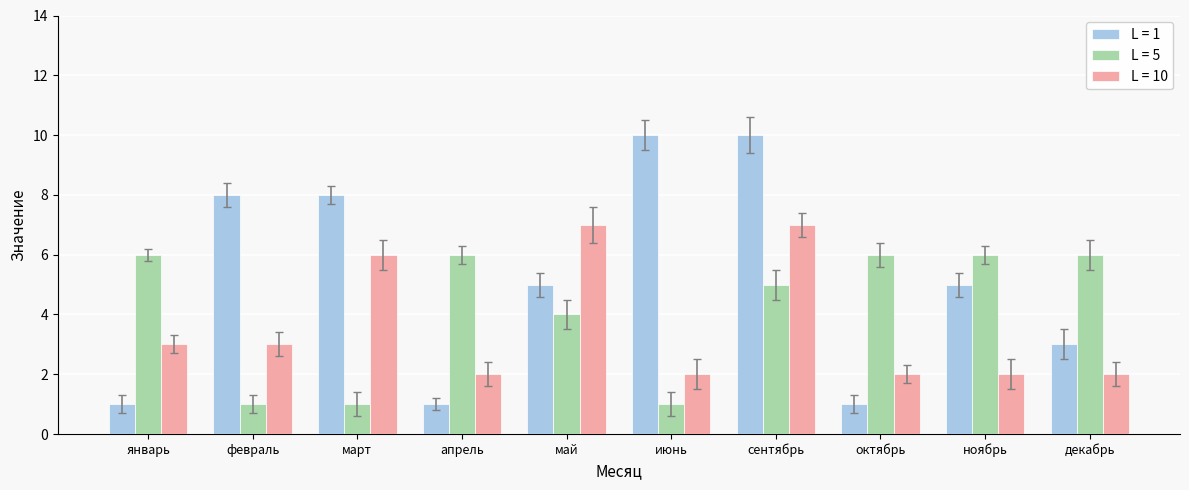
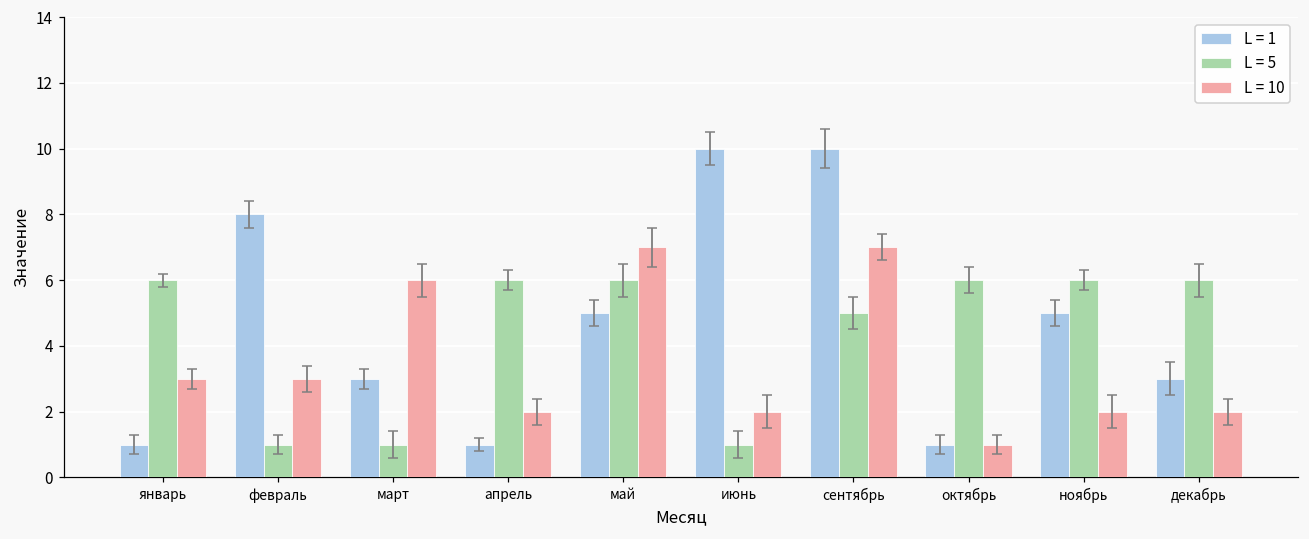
  {
    "L = 1": {
      "январь": 1,
      "февраль": 8,
-     "март": 8,
+     "март": 3,
      "апрель": 1,
      "май": 5,
      "июнь": 10,
      "сентябрь": 10,
      "октябрь": 1,
      "ноябрь": 5,
      "декабрь": 3
    },
    "L = 5": {
      "январь": 6,
      "февраль": 1,
      "март": 1,
      "апрель": 6,
-     "май": 4,
+     "май": 6,
      "июнь": 1,
      "сентябрь": 5,
      "октябрь": 6,
      "ноябрь": 6,
      "декабрь": 6
    },
    "L = 10": {
      "январь": 3,
      "февраль": 3,
      "март": 6,
      "апрель": 2,
      "май": 7,
      "июнь": 2,
      "сентябрь": 7,
-     "октябрь": 2,
+     "октябрь": 1,
      "ноябрь": 2,
      "декабрь": 2
    }
  }
